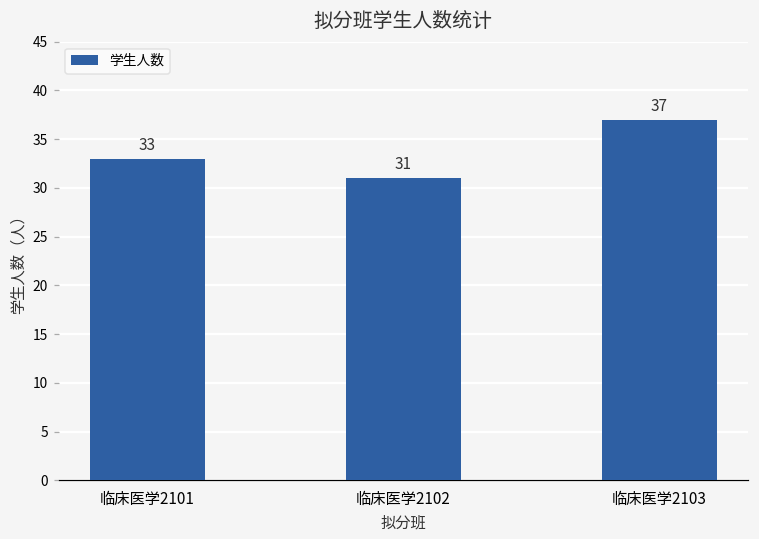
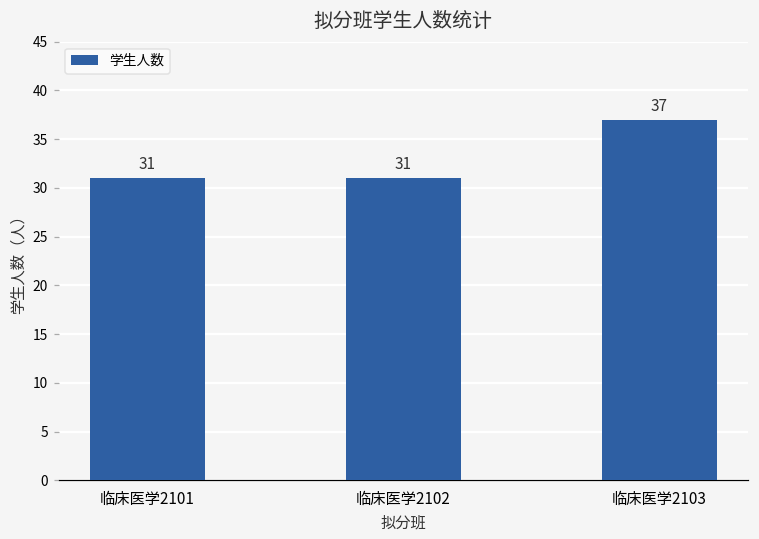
  {
-   "临床医学2101": 33,
+   "临床医学2101": 31,
    "临床医学2102": 31,
    "临床医学2103": 37
  }
